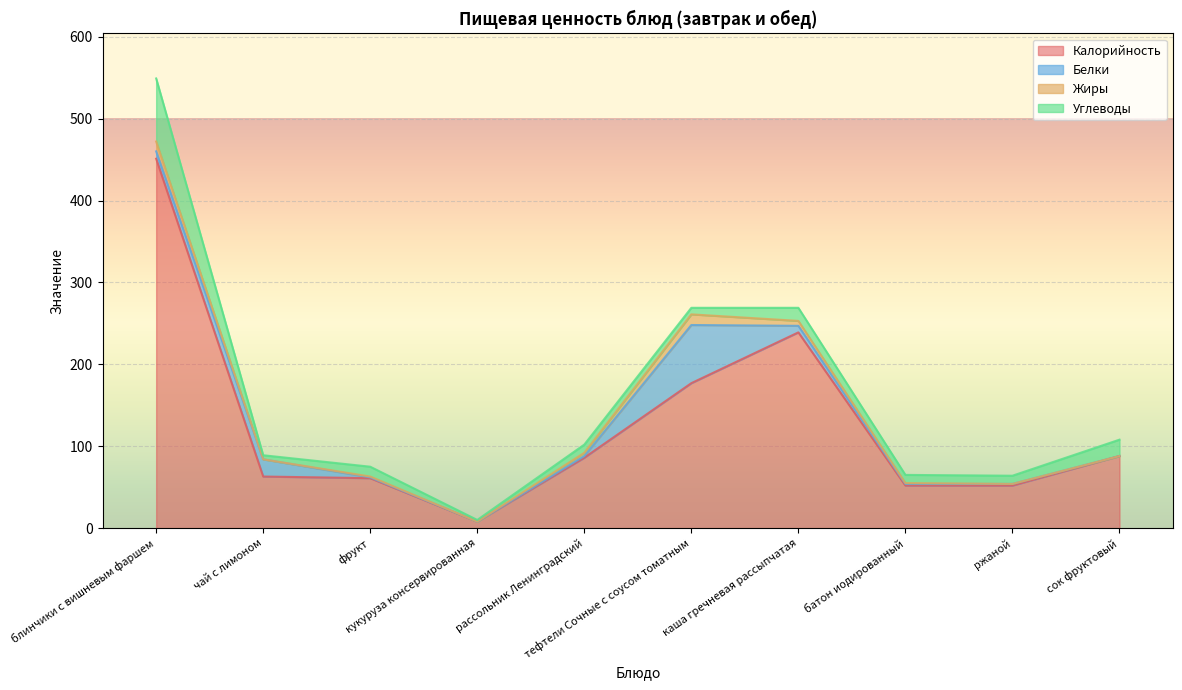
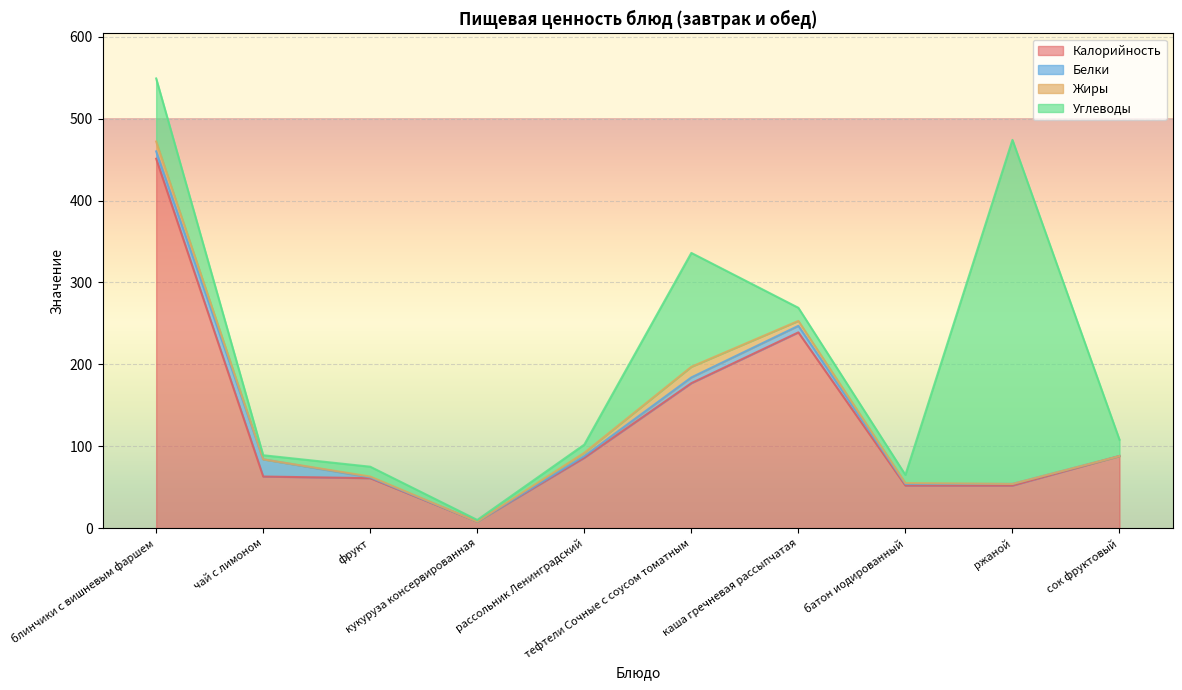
  {
    "Белки": {
      "блинчики с вишневым фаршем": 10,
-     "тефтели Сочные с соусом томатным": 70,
+     "тефтели Сочные с соусом томатным": 10,
      "каша гречневая рассыпчатая": 10
    },
    "Углеводы": {
      "блинчики с вишневым фаршем": 80,
      "чай с лимоном": 10,
      "фрукт": 10,
      "рассольник Ленинградский": 10,
-     "тефтели Сочные с соусом томатным": 10,
+     "тефтели Сочные с соусом томатным": 140,
      "каша гречневая рассыпчатая": 20,
      "батон иодированный": 10,
-     "ржаной": 10,
+     "ржаной": 420,
      "сок фруктовый": 20
    }
  }
